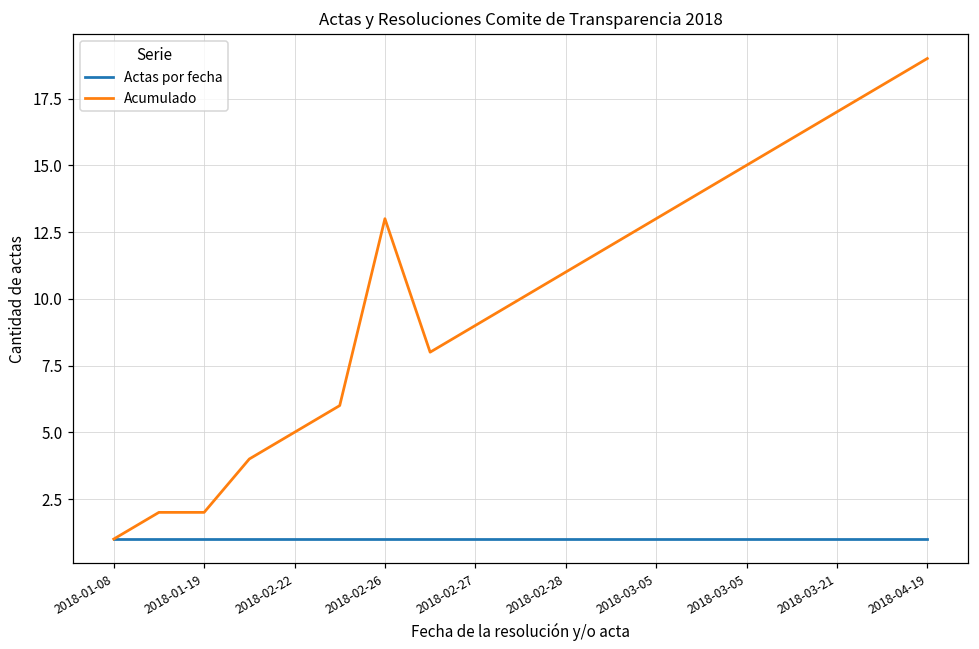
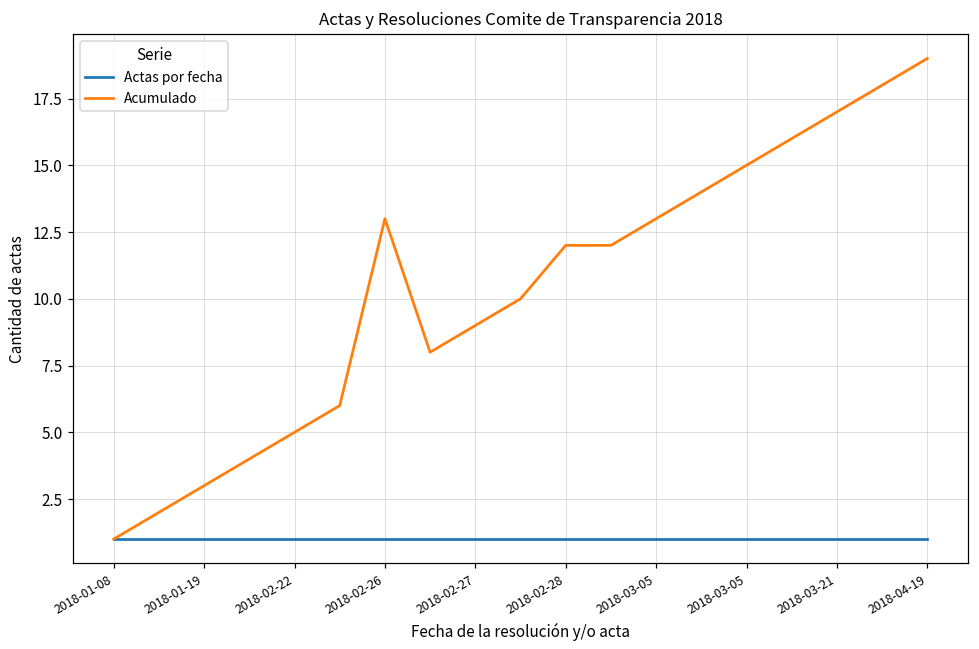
  {
    "Actas por fecha": {
      "2018-01-19": 1,
      "2018-02-26": 1,
      "2018-02-28": 1,
      "2018-03-21": 1
    },
    "Acumulado": {
-     "2018-01-19": 2,
+     "2018-01-19": 3,
      "2018-02-26": 13,
-     "2018-02-28": 11,
+     "2018-02-28": 12,
      "2018-03-21": 17
    }
  }
